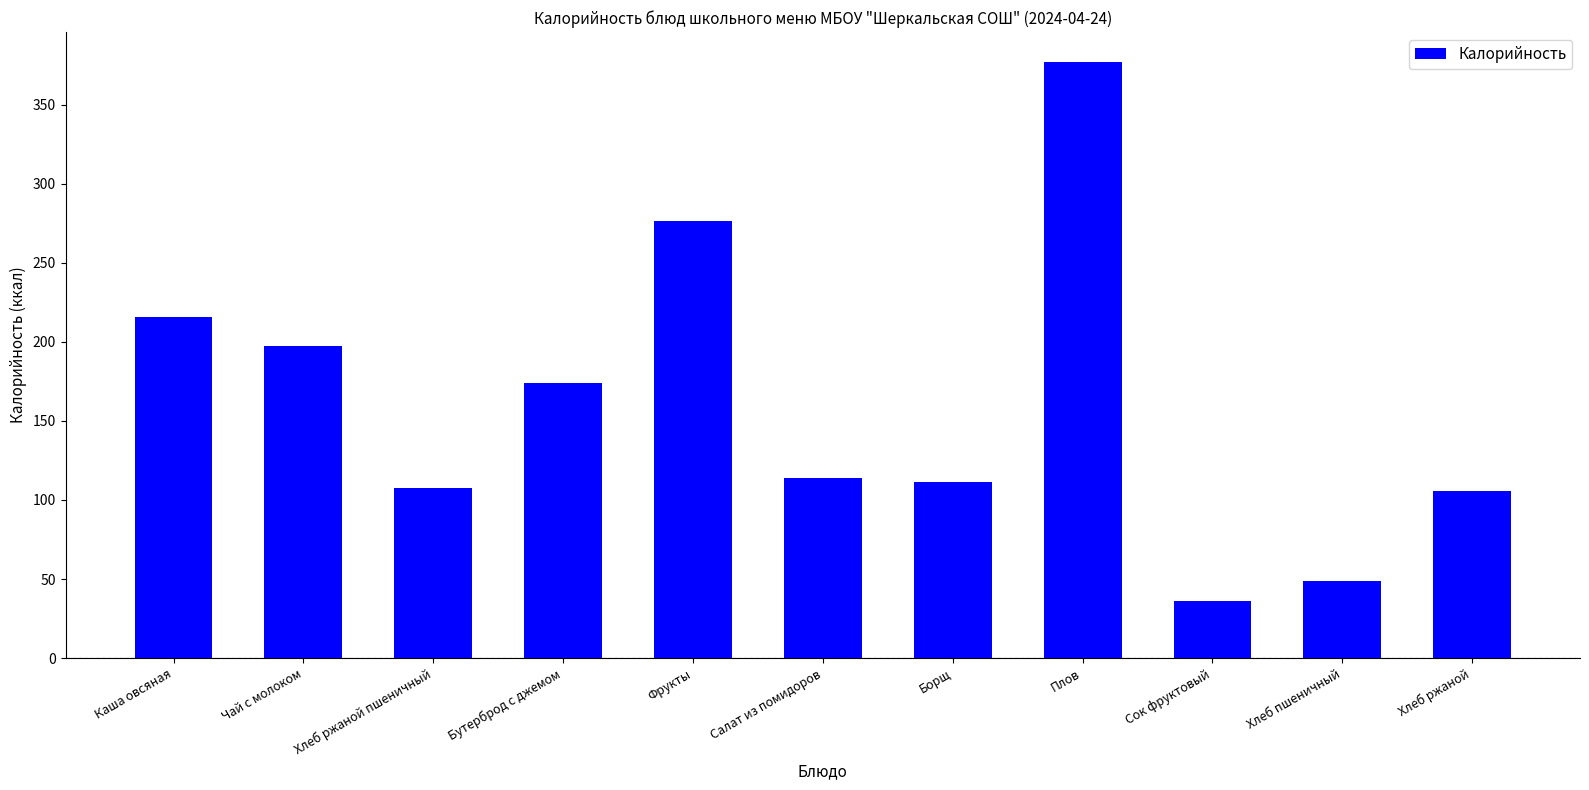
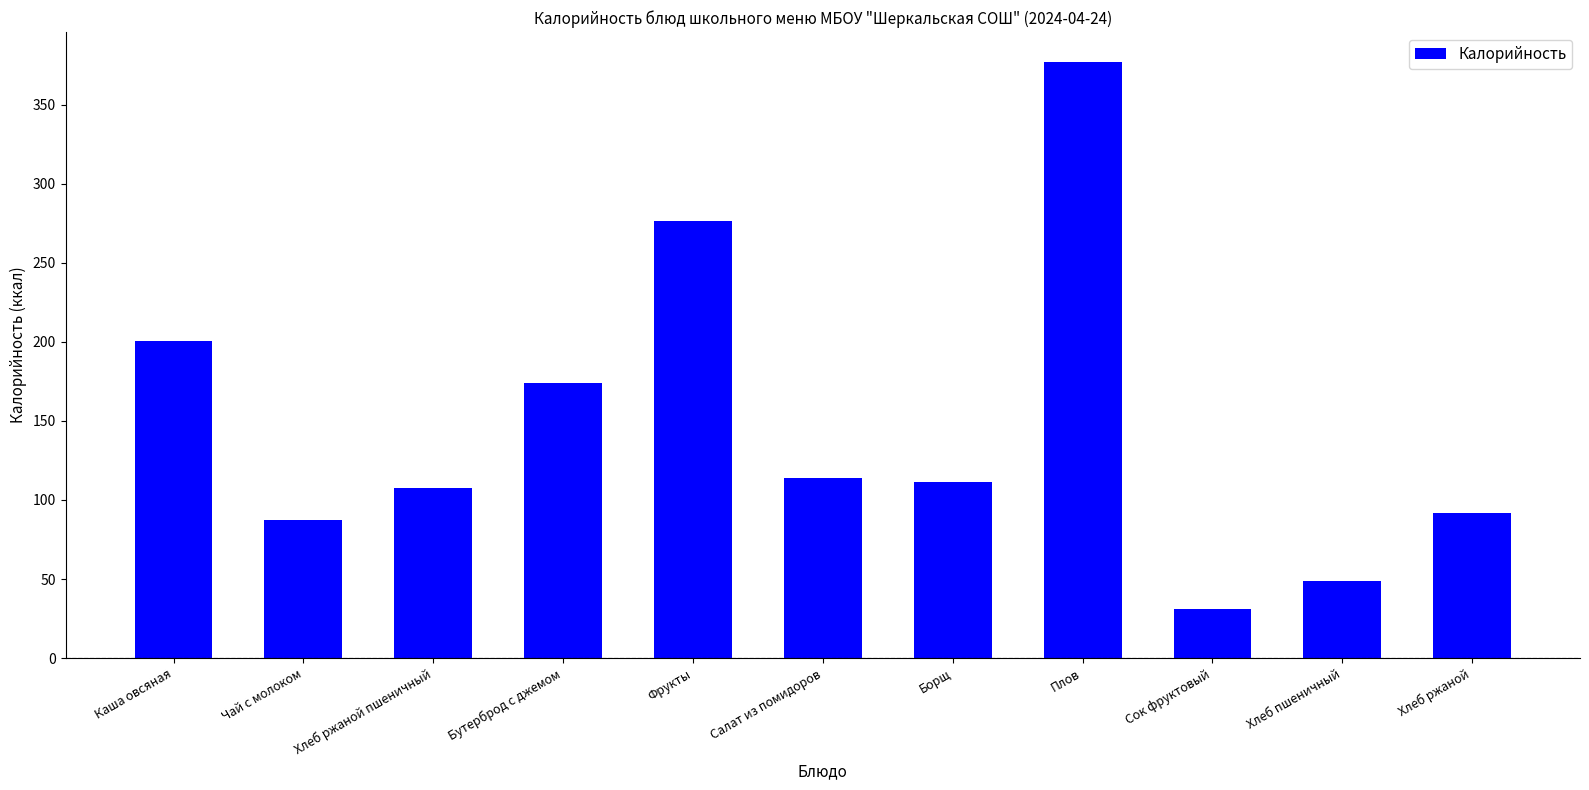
  {
-   "Каша овсяная": 216,
-   "Чай с молоком": 197,
+   "Каша овсяная": 201,
+   "Чай с молоком": 87,
    "Хлеб ржаной пшеничный": 108,
    "Бутерброд с джемом": 174,
    "Фрукты": 276,
    "Салат из помидоров": 114,
    "Борщ": 111,
    "Плов": 377,
-   "Сок фруктовый": 36,
+   "Сок фруктовый": 31,
    "Хлеб пшеничный": 49,
-   "Хлеб ржаной": 106
+   "Хлеб ржаной": 92
  }
